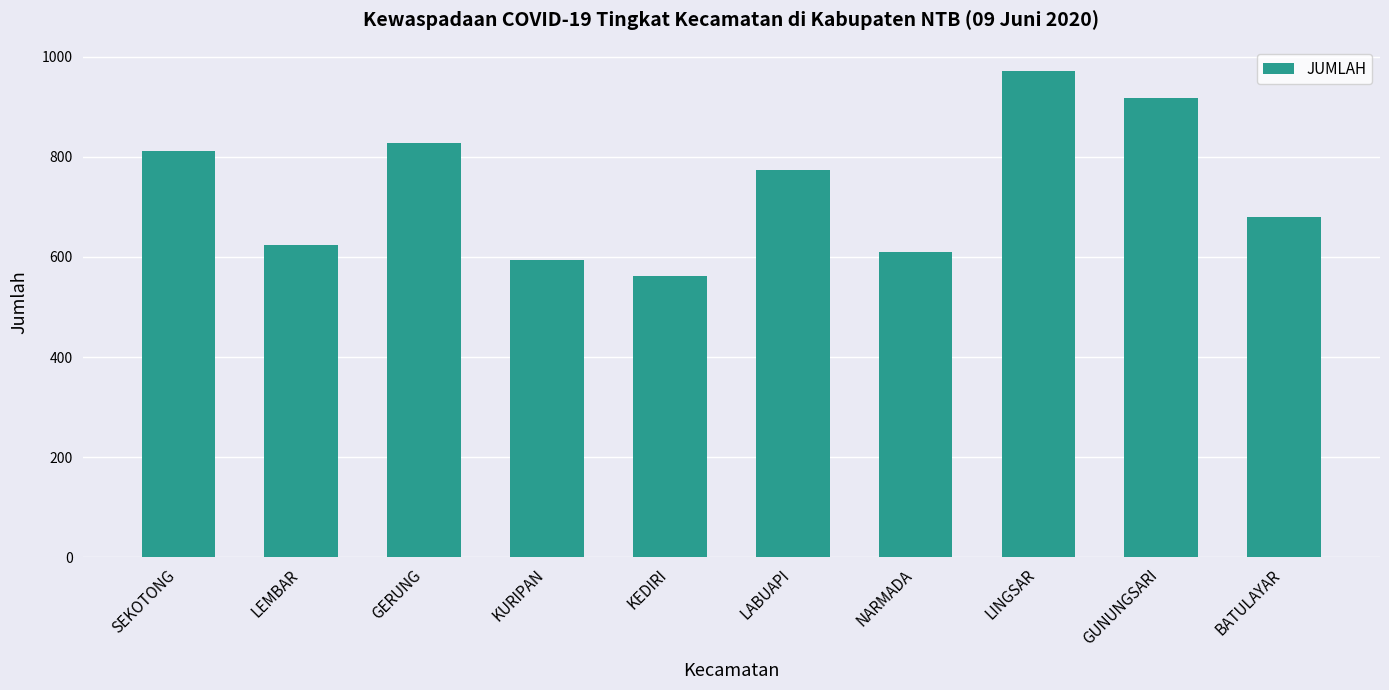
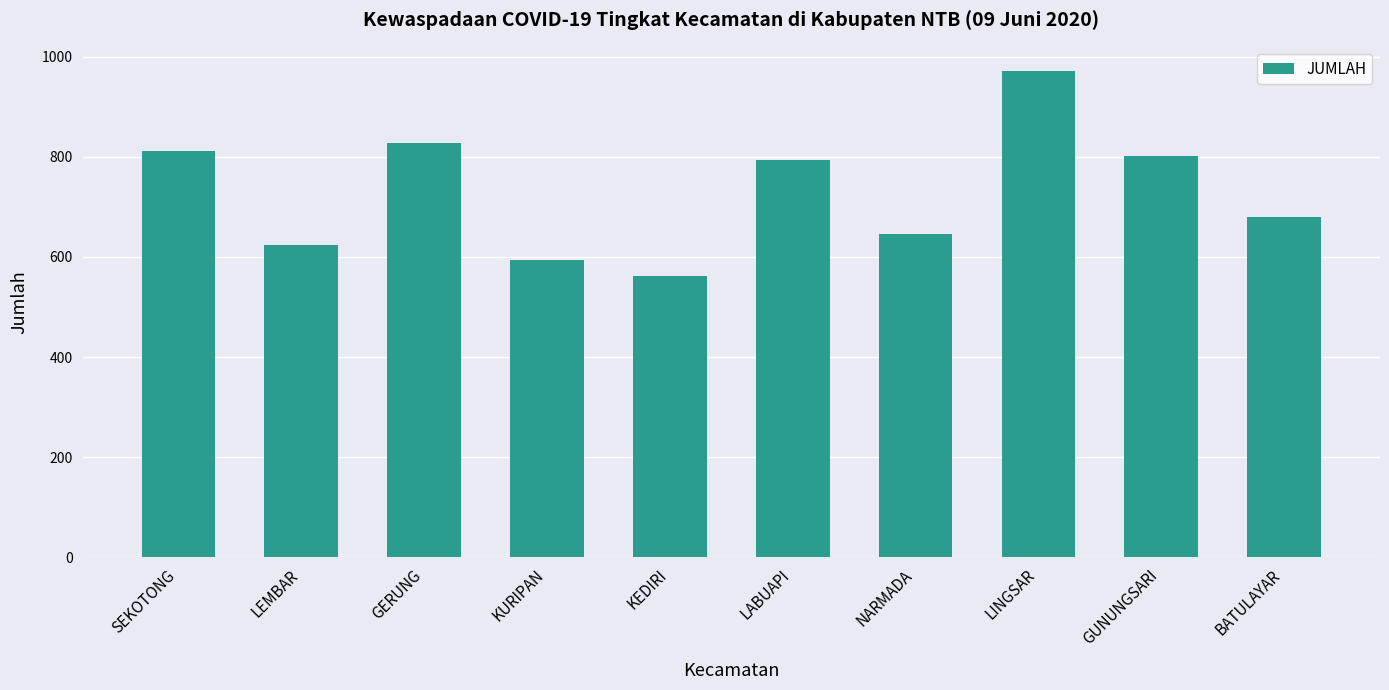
  {
    "SEKOTONG": 810,
    "LEMBAR": 620,
    "GERUNG": 830,
    "KURIPAN": 590,
    "KEDIRI": 560,
-   "LABUAPI": 770,
-   "NARMADA": 610,
+   "LABUAPI": 790,
+   "NARMADA": 650,
    "LINGSAR": 970,
-   "GUNUNGSARI": 920,
+   "GUNUNGSARI": 800,
    "BATULAYAR": 680
  }
